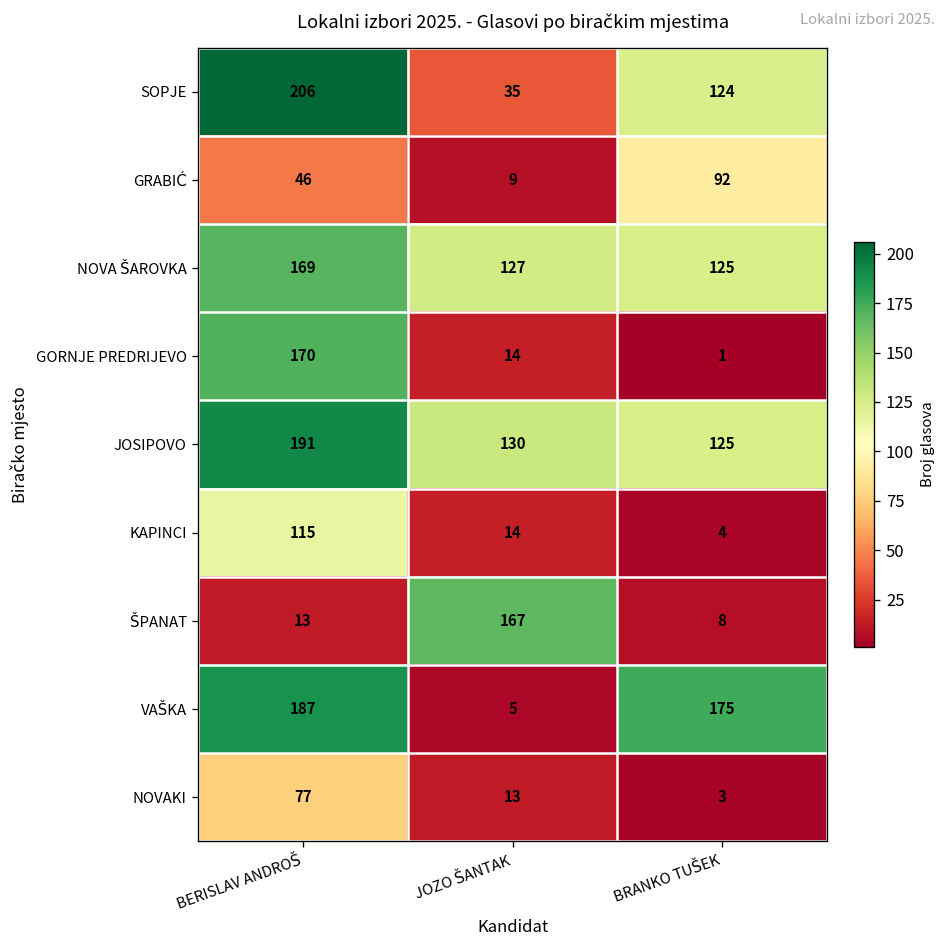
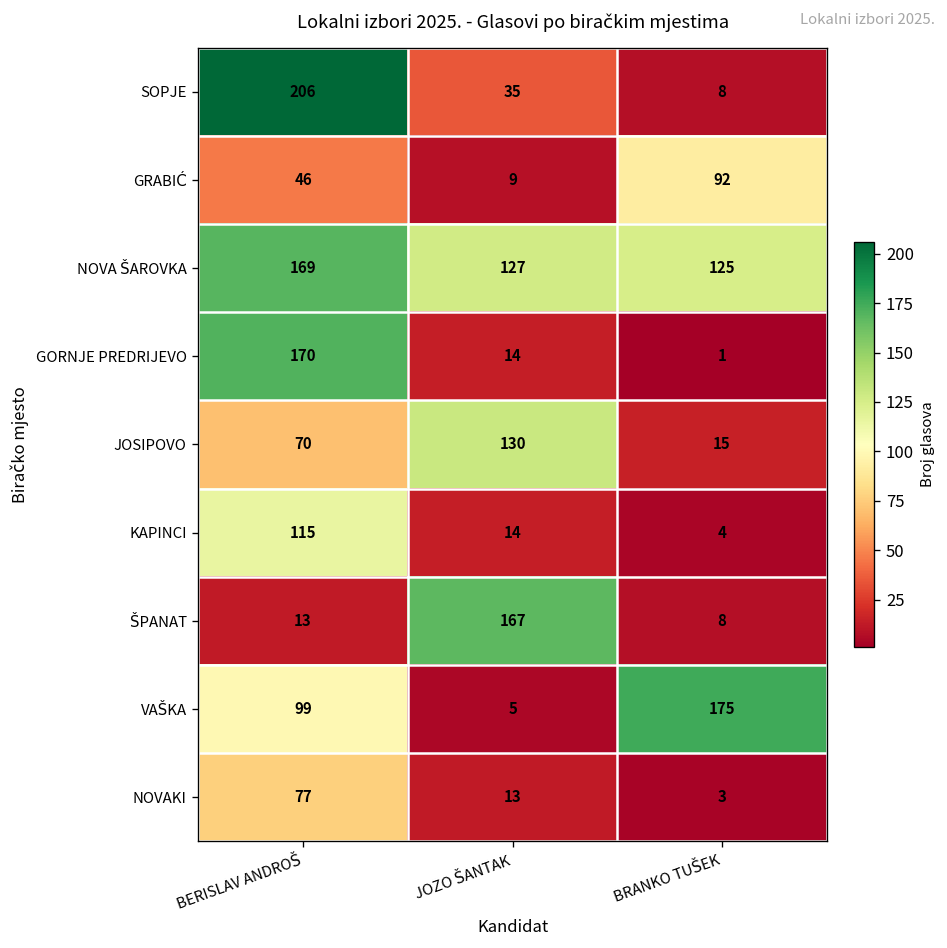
  {
    "SOPJE": {
      "BERISLAV ANDROŠ": 206,
      "JOZO ŠANTAK": 35,
-     "BRANKO TUŠEK": 124
+     "BRANKO TUŠEK": 8
    },
    "GRABIĆ": {
      "BERISLAV ANDROŠ": 46,
      "JOZO ŠANTAK": 9,
      "BRANKO TUŠEK": 92
    },
    "NOVA ŠAROVKA": {
      "BERISLAV ANDROŠ": 169,
      "JOZO ŠANTAK": 127,
      "BRANKO TUŠEK": 125
    },
    "GORNJE PREDRIJEVO": {
      "BERISLAV ANDROŠ": 170,
      "JOZO ŠANTAK": 14,
      "BRANKO TUŠEK": 1
    },
    "JOSIPOVO": {
-     "BERISLAV ANDROŠ": 191,
+     "BERISLAV ANDROŠ": 70,
      "JOZO ŠANTAK": 130,
-     "BRANKO TUŠEK": 125
+     "BRANKO TUŠEK": 15
    },
    "KAPINCI": {
      "BERISLAV ANDROŠ": 115,
      "JOZO ŠANTAK": 14,
      "BRANKO TUŠEK": 4
    },
    "ŠPANAT": {
      "BERISLAV ANDROŠ": 13,
      "JOZO ŠANTAK": 167,
      "BRANKO TUŠEK": 8
    },
    "VAŠKA": {
-     "BERISLAV ANDROŠ": 187,
+     "BERISLAV ANDROŠ": 99,
      "JOZO ŠANTAK": 5,
      "BRANKO TUŠEK": 175
    },
    "NOVAKI": {
      "BERISLAV ANDROŠ": 77,
      "JOZO ŠANTAK": 13,
      "BRANKO TUŠEK": 3
    }
  }
